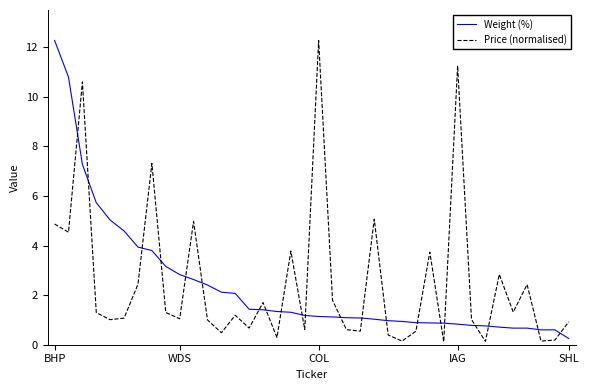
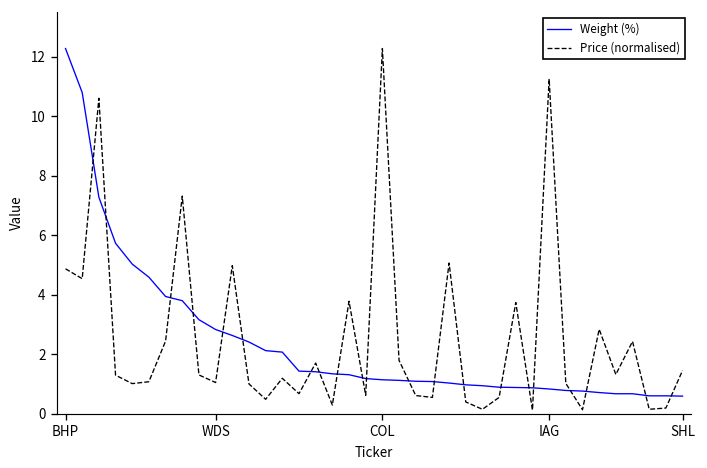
  {
    "Weight (%)": {
      "BHP": 12.3,
      "WDS": 2.8,
      "IAG": 0.8,
-     "SHL": 0.3
+     "SHL": 0.6
    },
    "Price (normalised)": {
      "BHP": 4.9,
      "WDS": 1.0,
      "IAG": 11.3,
-     "SHL": 0.9
+     "SHL": 1.5
    }
  }
